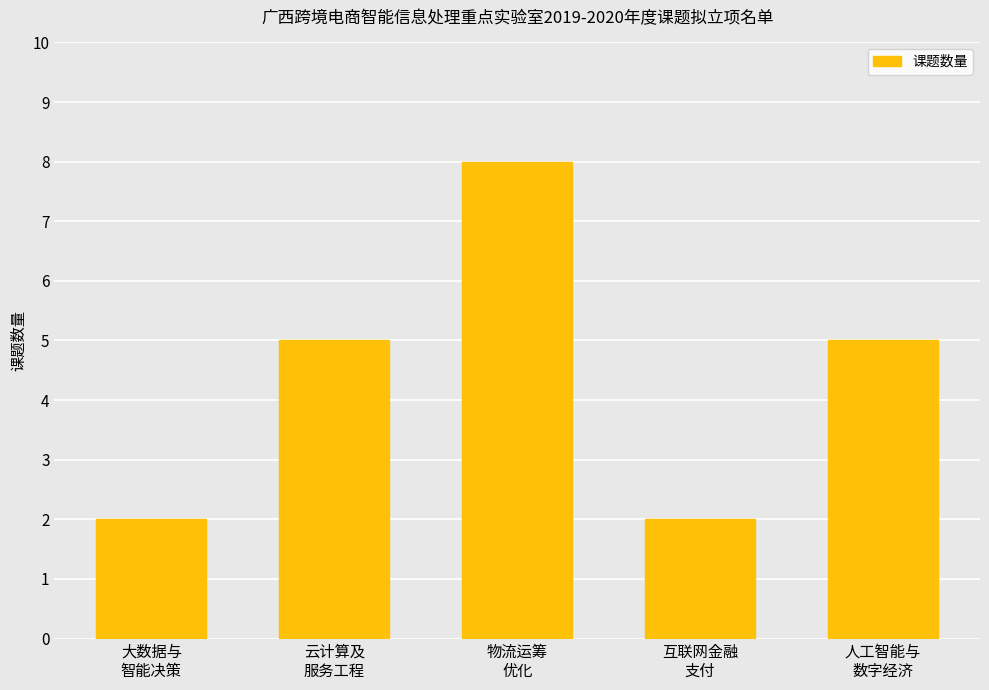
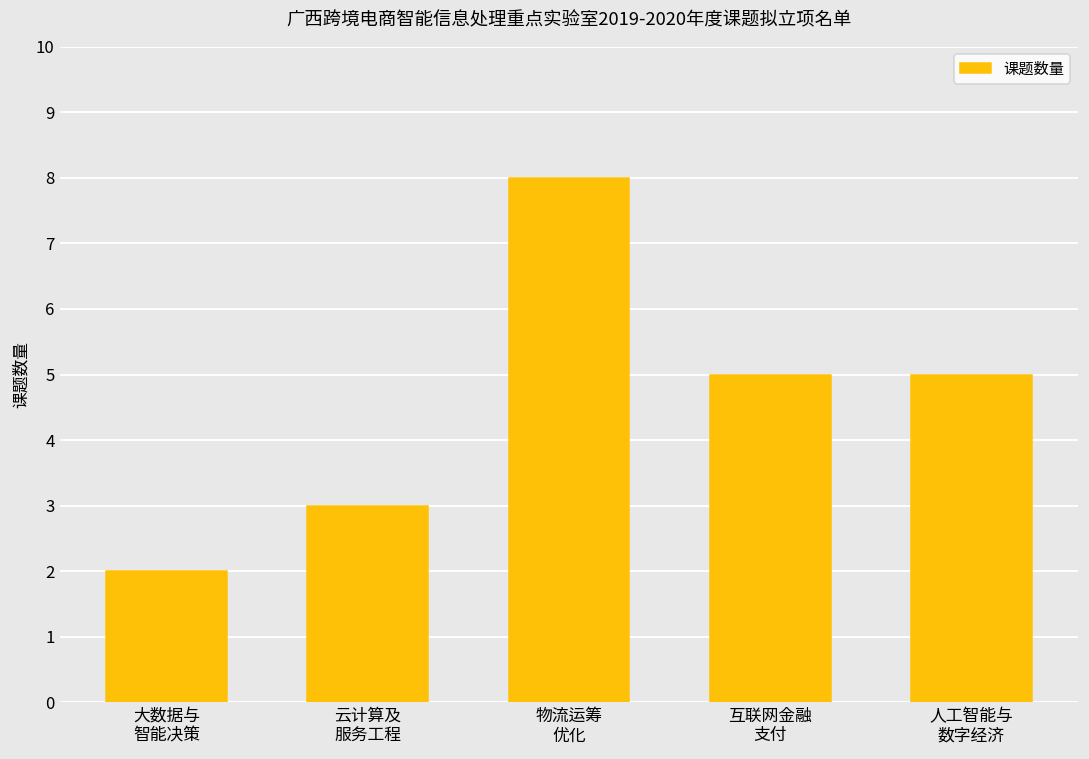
  {
    "大数据与 智能决策": 2,
-   "云计算及 服务工程": 5,
+   "云计算及 服务工程": 3,
    "物流运筹 优化": 8,
-   "互联网金融 支付": 2,
+   "互联网金融 支付": 5,
    "人工智能与 数字经济": 5
  }
